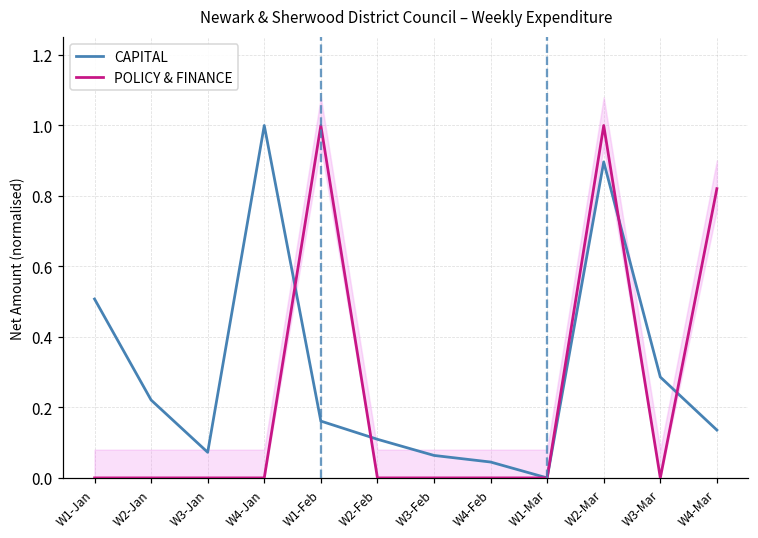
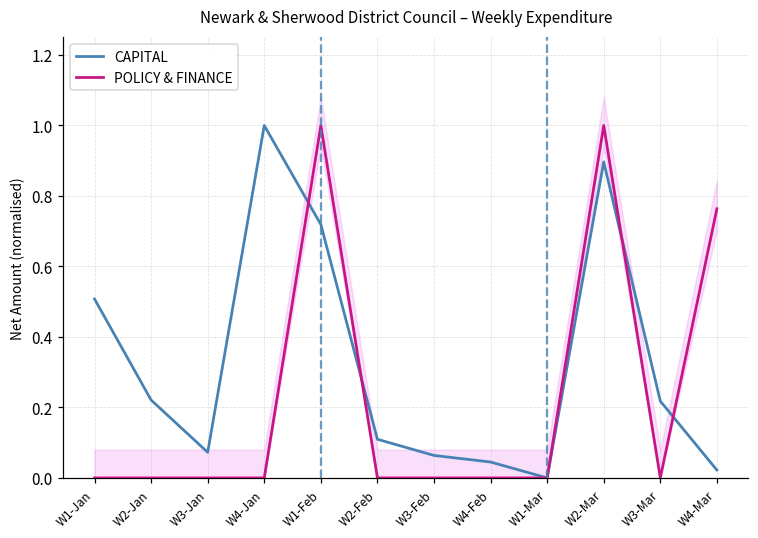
  {
    "CAPITAL": {
      "W1-Jan": 0.51,
      "W2-Jan": 0.22,
      "W4-Jan": 1.00,
-     "W1-Feb": 0.16,
+     "W1-Feb": 0.72,
      "W2-Feb": 0.11,
      "W3-Feb": 0.06,
      "W4-Feb": 0.05,
      "W2-Mar": 0.90,
-     "W3-Mar": 0.29,
-     "W4-Mar": 0.14
+     "W3-Mar": 0.22,
+     "W4-Mar": 0.02
    },
    "POLICY & FINANCE": {
      "W1-Jan": 0.00,
      "W2-Jan": 0.00,
      "W3-Jan": 0.00,
      "W4-Jan": 0.00,
      "W1-Feb": 1.00,
      "W2-Feb": 0.00,
      "W3-Feb": 0.00,
      "W4-Feb": 0.00,
      "W2-Mar": 1.00,
      "W3-Mar": 0.00,
-     "W4-Mar": 0.82
+     "W4-Mar": 0.76
    }
  }
